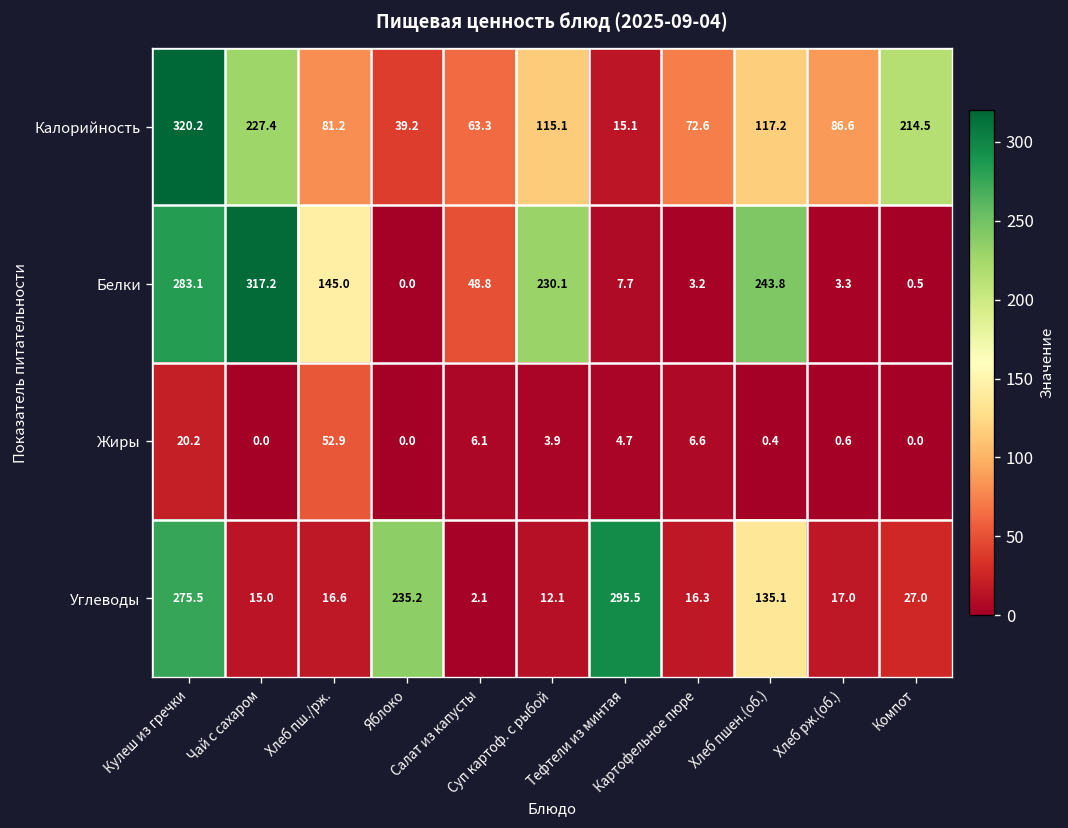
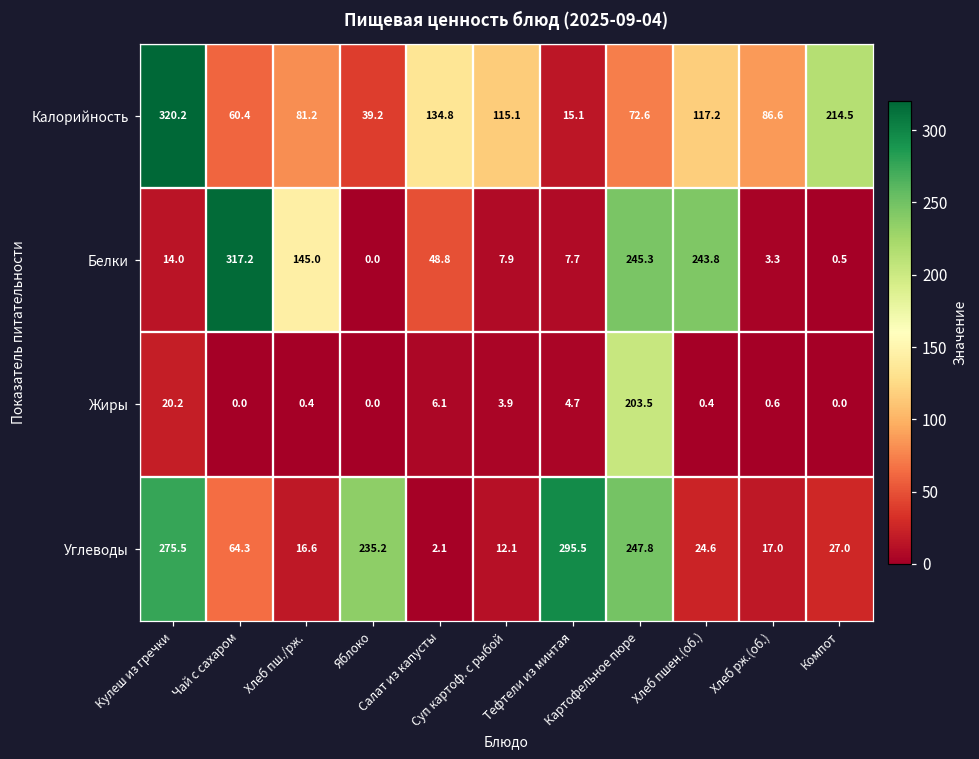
  {
    "Калорийность": {
      "Кулеш из гречки": 320.2,
-     "Чай с сахаром": 227.4,
+     "Чай с сахаром": 60.4,
      "Хлеб пш./рж.": 81.2,
      "Яблоко": 39.2,
-     "Салат из капусты": 63.3,
+     "Салат из капусты": 134.8,
      "Суп картоф. с рыбой": 115.1,
      "Тефтели из минтая": 15.1,
      "Картофельное пюре": 72.6,
      "Хлеб пшен.(об.)": 117.2,
      "Хлеб рж.(об.)": 86.6,
      "Компот": 214.5
    },
    "Белки": {
-     "Кулеш из гречки": 283.1,
+     "Кулеш из гречки": 14.0,
      "Чай с сахаром": 317.2,
      "Хлеб пш./рж.": 145.0,
      "Яблоко": 0.0,
      "Салат из капусты": 48.8,
-     "Суп картоф. с рыбой": 230.1,
+     "Суп картоф. с рыбой": 7.9,
      "Тефтели из минтая": 7.7,
-     "Картофельное пюре": 3.2,
+     "Картофельное пюре": 245.3,
      "Хлеб пшен.(об.)": 243.8,
      "Хлеб рж.(об.)": 3.3,
      "Компот": 0.5
    },
    "Жиры": {
      "Кулеш из гречки": 20.2,
      "Чай с сахаром": 0.0,
-     "Хлеб пш./рж.": 52.9,
+     "Хлеб пш./рж.": 0.4,
      "Яблоко": 0.0,
      "Салат из капусты": 6.1,
      "Суп картоф. с рыбой": 3.9,
      "Тефтели из минтая": 4.7,
-     "Картофельное пюре": 6.6,
+     "Картофельное пюре": 203.5,
      "Хлеб пшен.(об.)": 0.4,
      "Хлеб рж.(об.)": 0.6,
      "Компот": 0.0
    },
    "Углеводы": {
      "Кулеш из гречки": 275.5,
-     "Чай с сахаром": 15.0,
+     "Чай с сахаром": 64.3,
      "Хлеб пш./рж.": 16.6,
      "Яблоко": 235.2,
      "Салат из капусты": 2.1,
      "Суп картоф. с рыбой": 12.1,
      "Тефтели из минтая": 295.5,
-     "Картофельное пюре": 16.3,
-     "Хлеб пшен.(об.)": 135.1,
+     "Картофельное пюре": 247.8,
+     "Хлеб пшен.(об.)": 24.6,
      "Хлеб рж.(об.)": 17.0,
      "Компот": 27.0
    }
  }
